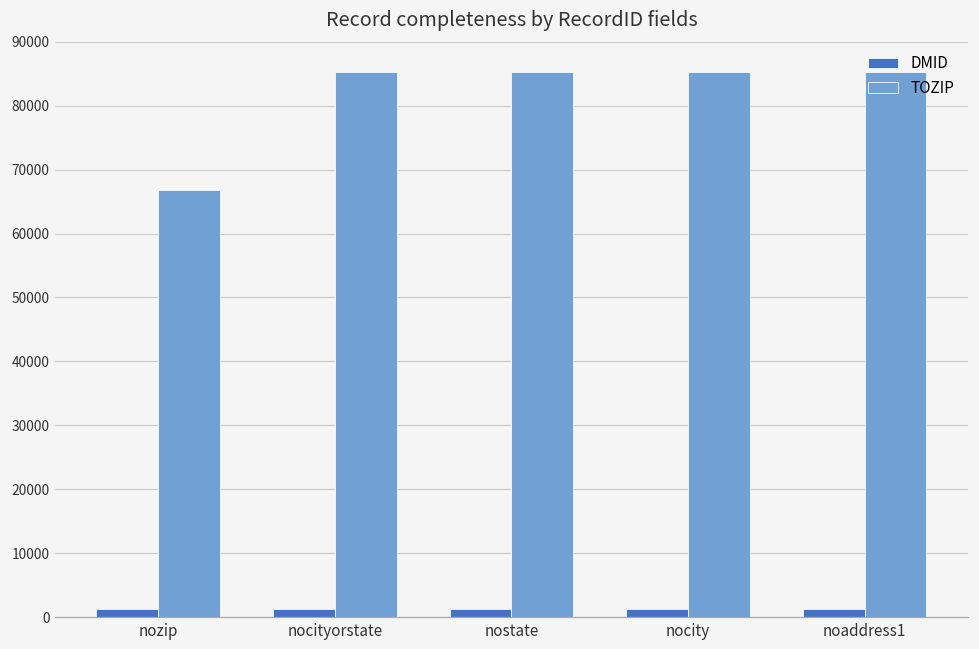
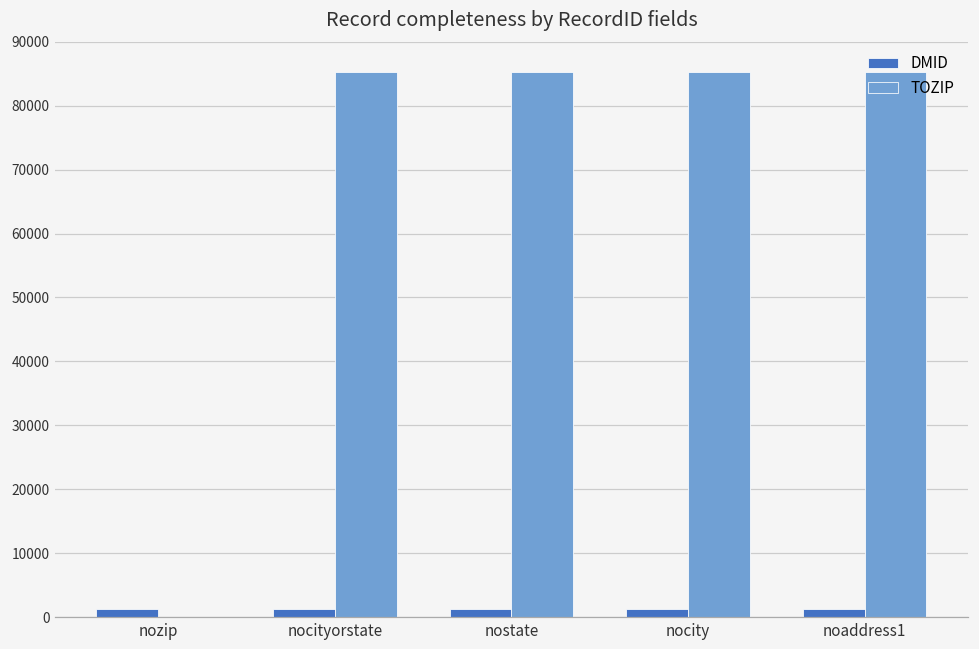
  {
    "DMID": {
      "nozip": 1000,
      "nocityorstate": 1000,
      "nostate": 1000,
      "nocity": 1000,
      "noaddress1": 1000
    },
    "TOZIP": {
-     "nozip": 67000,
+     "nozip": 0,
      "nocityorstate": 85000,
      "nostate": 85000,
      "nocity": 85000,
      "noaddress1": 85000
    }
  }
